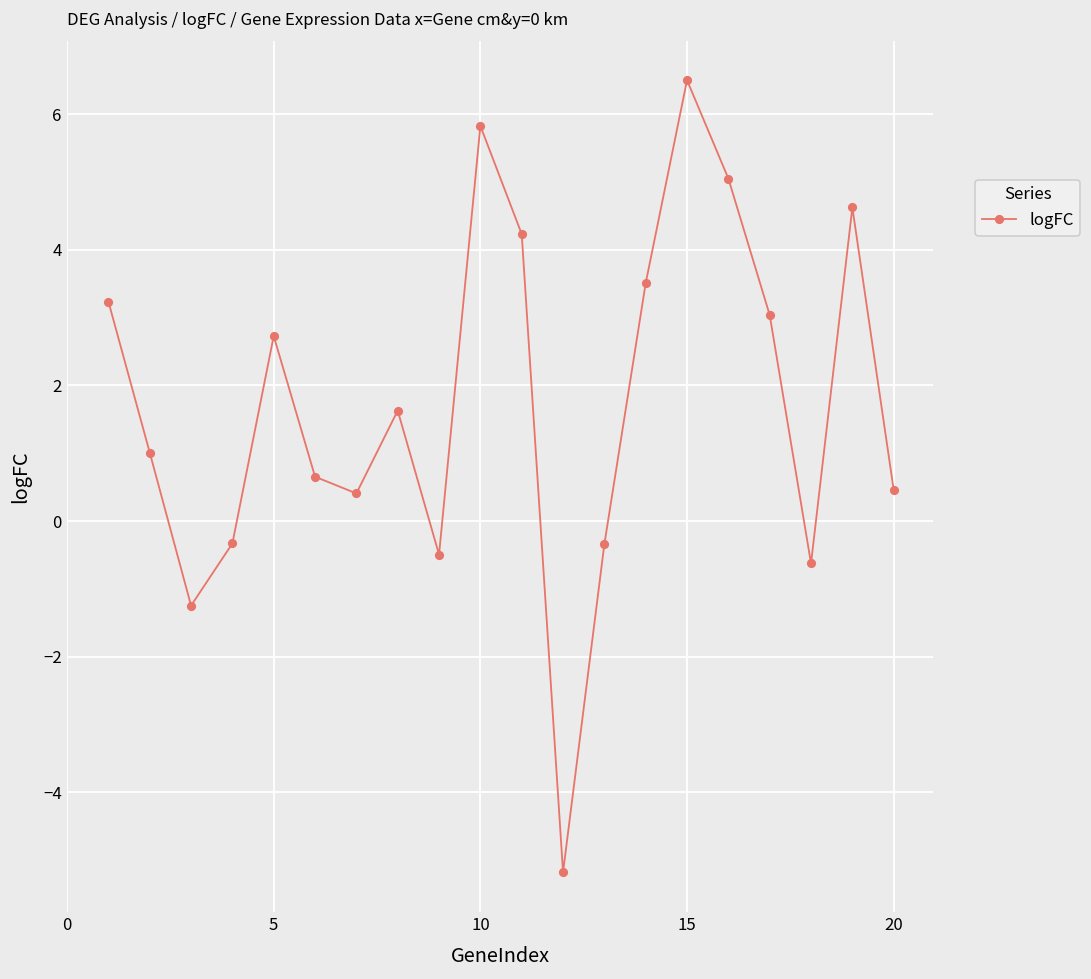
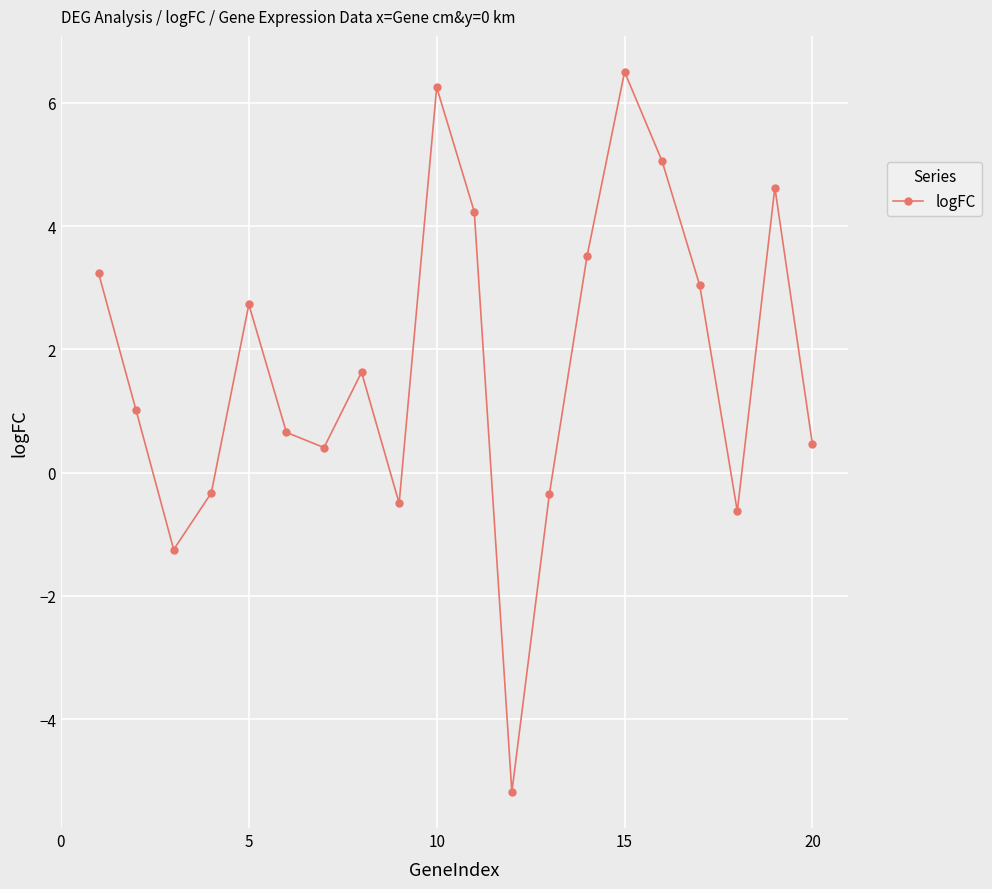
  {
    "5": 2.7,
-   "10": 5.8,
+   "10": 6.3,
    "15": 6.5,
    "20": 0.5
  }
